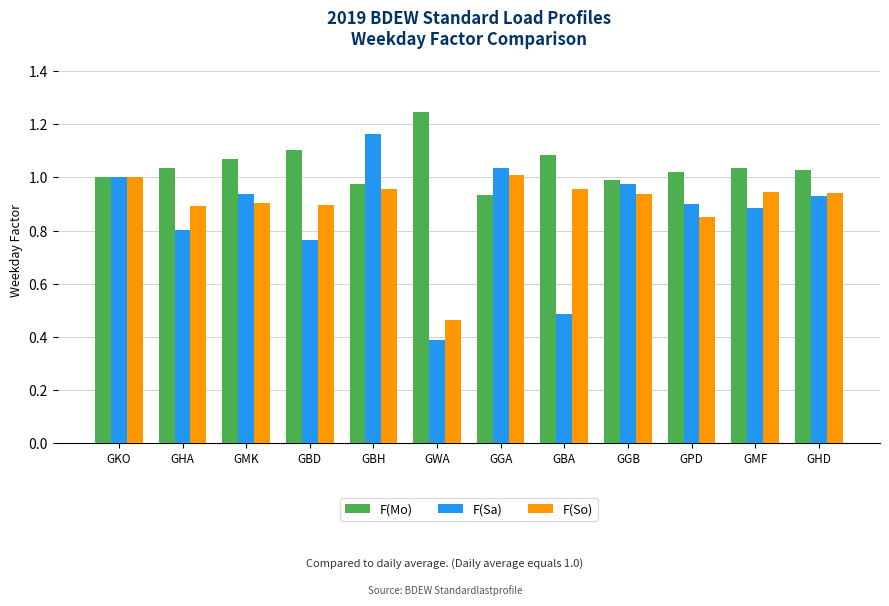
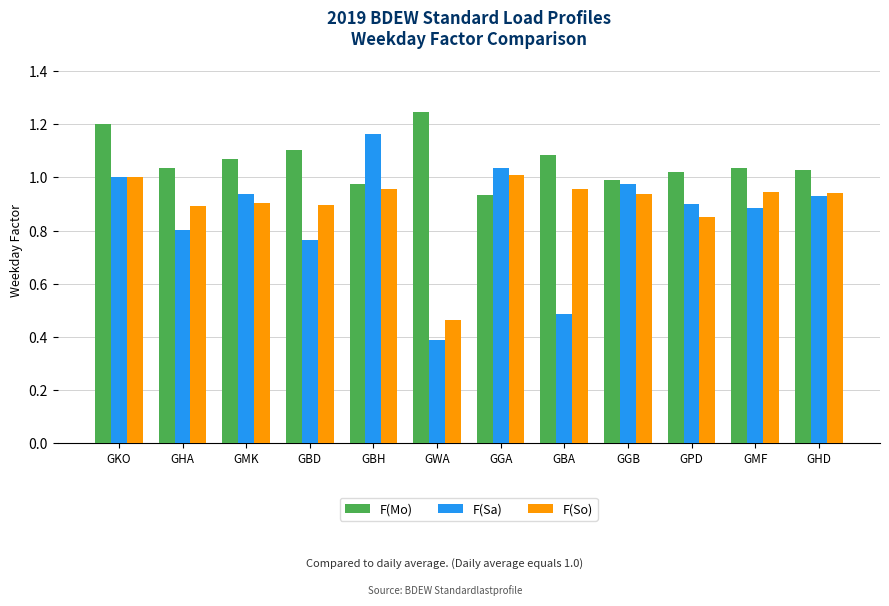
  {
    "F(Mo)": {
-     "GKO": 1.0,
+     "GKO": 1.2,
      "GHA": 1.04,
      "GMK": 1.07,
      "GBD": 1.1,
      "GBH": 0.98,
      "GWA": 1.25,
      "GGA": 0.93,
      "GBA": 1.08,
      "GGB": 0.99,
      "GPD": 1.02,
      "GMF": 1.04,
      "GHD": 1.03
    },
    "F(Sa)": {
      "GKO": 1.0,
      "GHA": 0.8,
      "GMK": 0.94,
      "GBD": 0.76,
      "GBH": 1.16,
      "GWA": 0.39,
      "GGA": 1.04,
      "GBA": 0.49,
      "GGB": 0.98,
      "GPD": 0.9,
      "GMF": 0.89,
      "GHD": 0.93
    },
    "F(So)": {
      "GKO": 1.0,
      "GHA": 0.9,
      "GMK": 0.9,
      "GBD": 0.9,
      "GBH": 0.96,
      "GWA": 0.46,
      "GGA": 1.0,
      "GBA": 0.96,
      "GGB": 0.94,
      "GPD": 0.85,
      "GMF": 0.94,
      "GHD": 0.94
    }
  }
